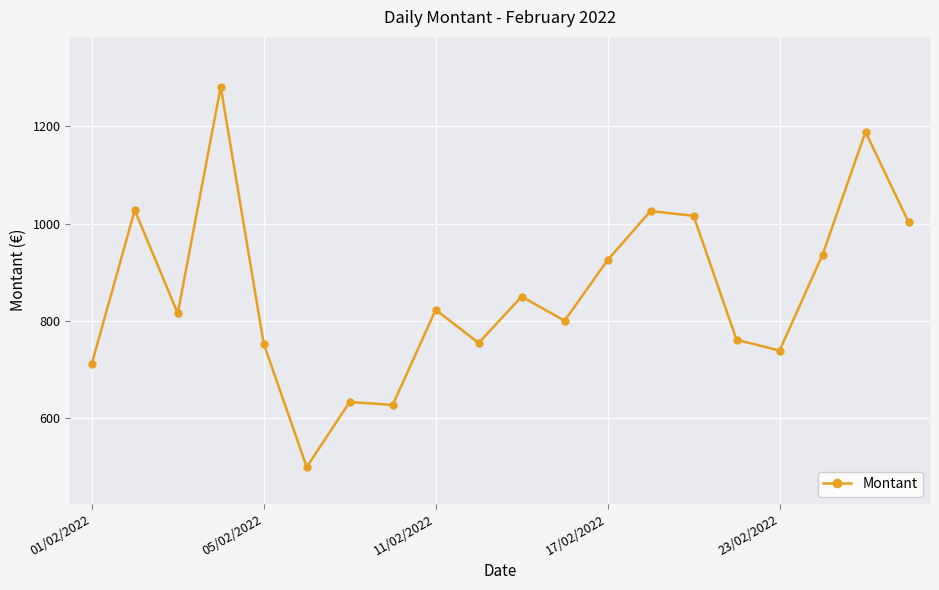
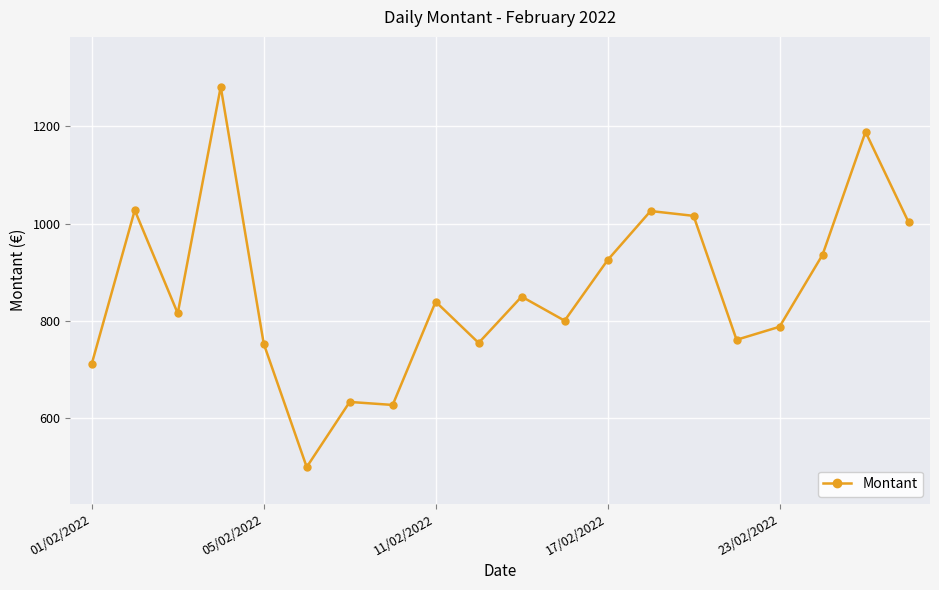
  {
    "01/02/2022": 710,
    "05/02/2022": 750,
-   "11/02/2022": 820,
+   "11/02/2022": 840,
    "17/02/2022": 930,
-   "23/02/2022": 740
+   "23/02/2022": 790
  }
